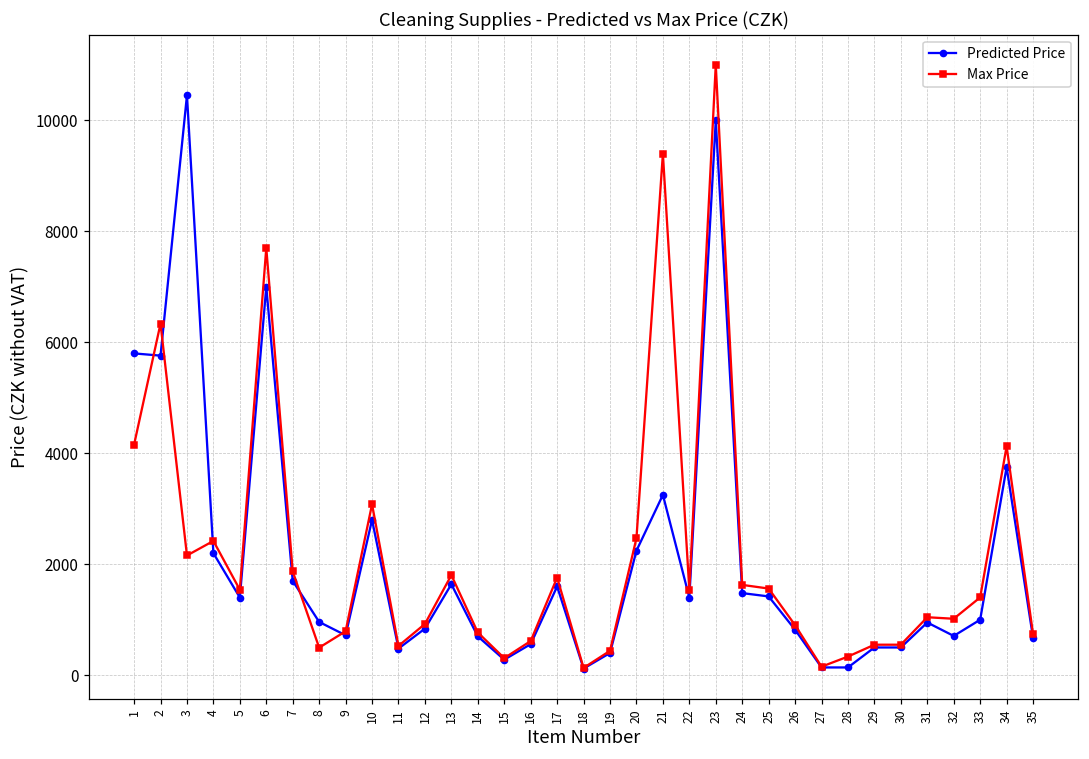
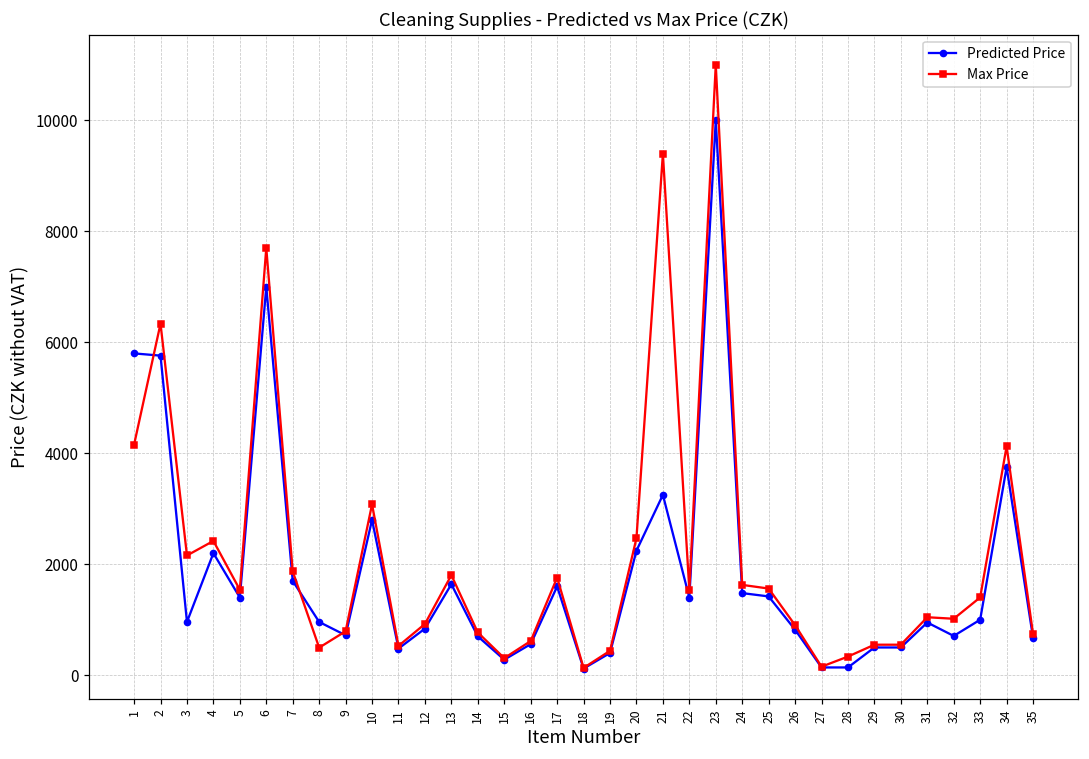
  {
    "Predicted Price": {
      "1": 5800,
      "2": 5800,
-     "3": 10500,
+     "3": 1000,
      "4": 2200,
      "5": 1400,
      "6": 7000,
      "7": 1700,
      "8": 1000,
      "9": 700,
      "10": 2800,
      "12": 800,
      "13": 1600,
      "14": 700,
      "16": 600,
      "17": 1600,
      "20": 2200,
      "21": 3300,
      "22": 1400,
      "23": 10000,
      "24": 1500,
      "25": 1400,
      "26": 800,
      "28": 100,
      "31": 1000,
      "32": 700,
      "33": 1000,
      "34": 3800,
      "35": 700
    },
    "Max Price": {
      "1": 4200,
      "2": 6300,
      "3": 2200,
      "4": 2400,
      "5": 1500,
      "6": 7700,
      "7": 1900,
      "8": 500,
      "9": 800,
      "10": 3100,
      "12": 900,
      "13": 1800,
      "14": 800,
      "16": 600,
      "17": 1800,
      "20": 2500,
      "21": 9400,
      "22": 1500,
      "23": 11000,
      "24": 1600,
      "25": 1600,
      "26": 900,
      "28": 300,
      "31": 1000,
      "32": 1000,
      "33": 1400,
      "34": 4100,
      "35": 700
    }
  }
